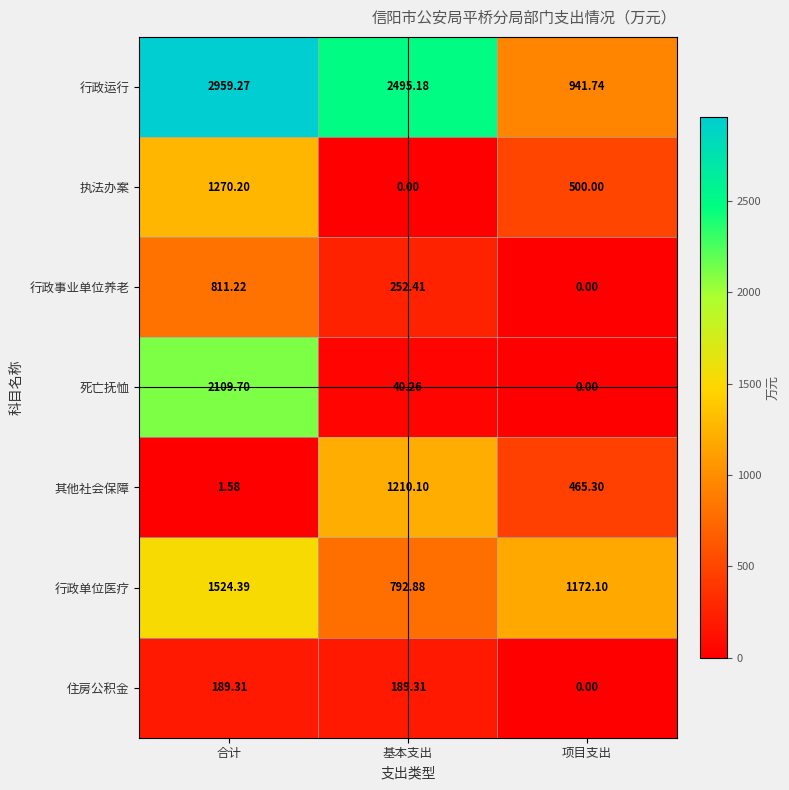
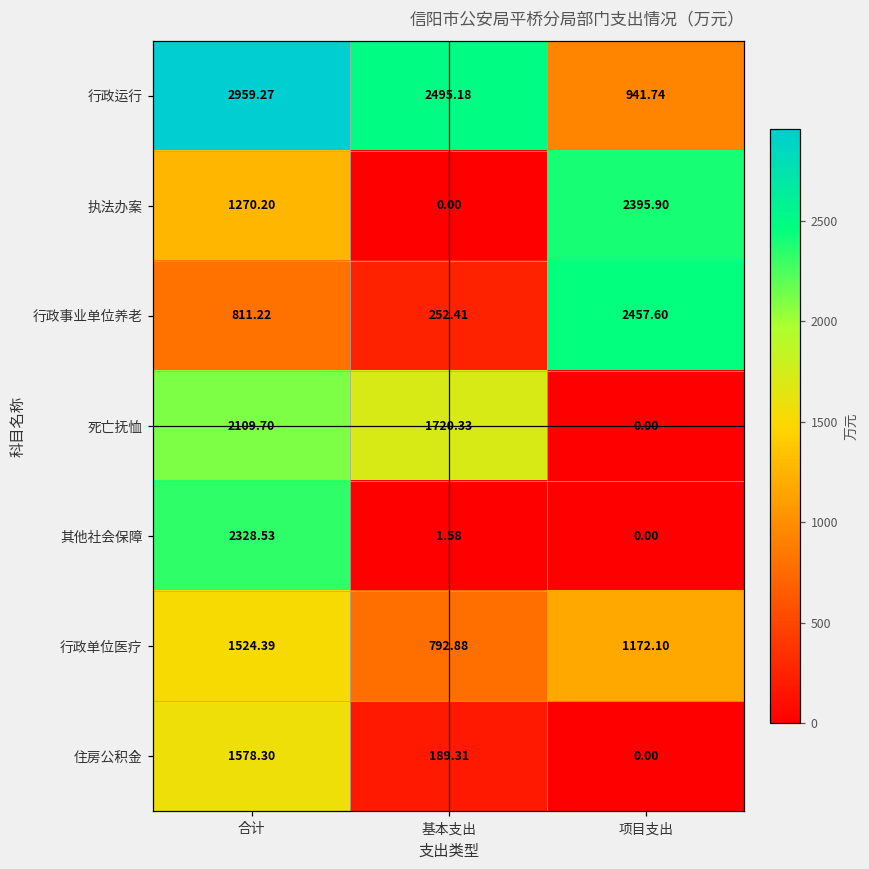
  {
    "行政运行": {
      "合计": 2959.27,
      "基本支出": 2495.18,
      "项目支出": 941.74
    },
    "执法办案": {
      "合计": 1270.20,
      "基本支出": 0.00,
-     "项目支出": 500.00
+     "项目支出": 2395.90
    },
    "行政事业单位养老": {
      "合计": 811.22,
      "基本支出": 252.41,
-     "项目支出": 0.00
+     "项目支出": 2457.60
    },
    "死亡抚恤": {
      "合计": 2109.70,
-     "基本支出": 40.26,
+     "基本支出": 1720.33,
      "项目支出": 0.00
    },
    "其他社会保障": {
-     "合计": 1.58,
-     "基本支出": 1210.10,
-     "项目支出": 465.30
+     "合计": 2328.53,
+     "基本支出": 1.58,
+     "项目支出": 0.00
    },
    "行政单位医疗": {
      "合计": 1524.39,
      "基本支出": 792.88,
      "项目支出": 1172.10
    },
    "住房公积金": {
-     "合计": 189.31,
+     "合计": 1578.30,
      "基本支出": 189.31,
      "项目支出": 0.00
    }
  }
